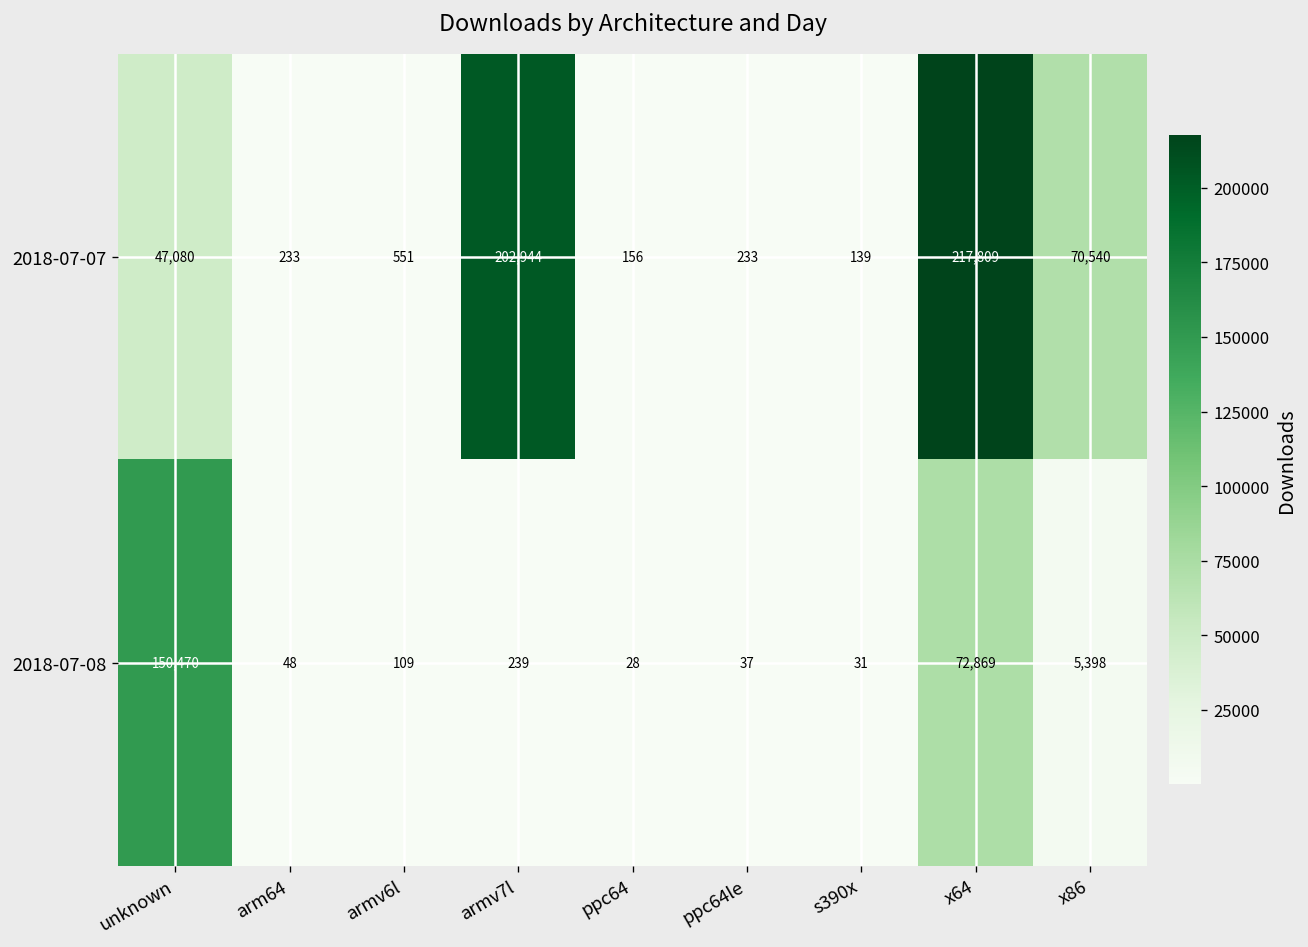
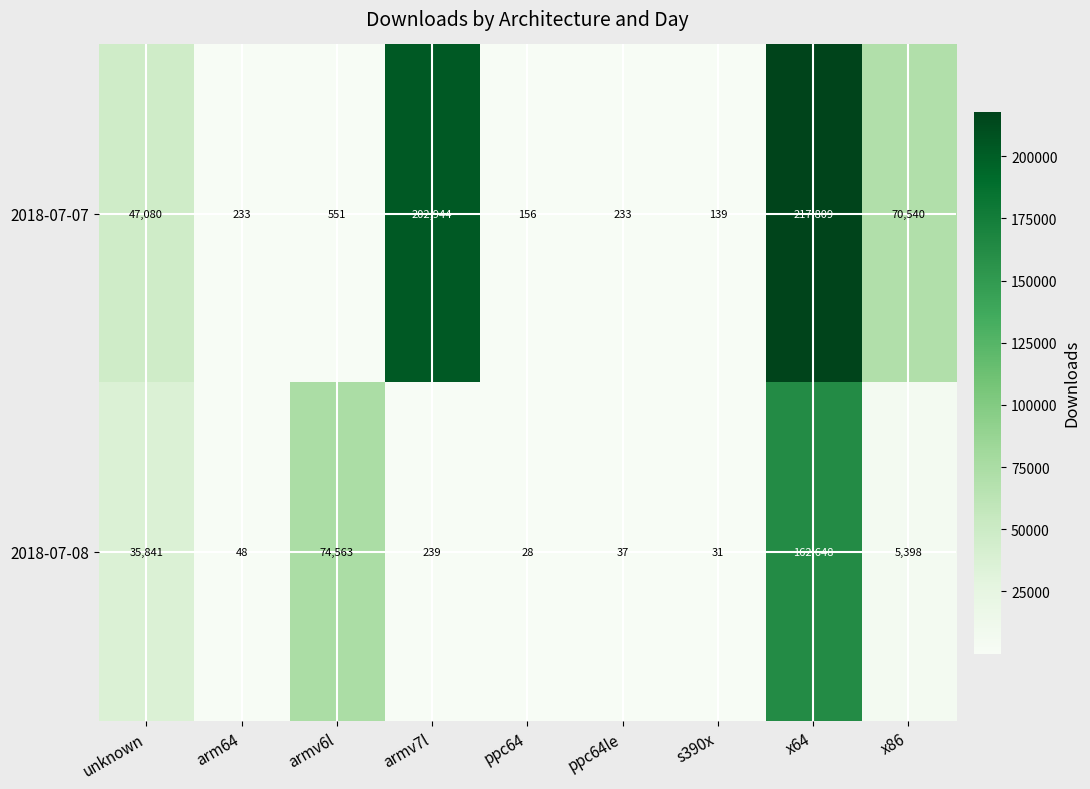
  {
    "2018-07-07": {
      "unknown": "47,080",
      "arm64": "233",
      "armv6l": "551",
      "armv7l": "202,944",
      "ppc64": "156",
      "ppc64le": "233",
      "s390x": "139",
      "x64": "217,809",
      "x86": "70,540"
    },
    "2018-07-08": {
-     "unknown": "150,470",
+     "unknown": "35,841",
      "arm64": "48",
-     "armv6l": "109",
+     "armv6l": "74,563",
      "armv7l": "239",
      "ppc64": "28",
      "ppc64le": "37",
      "s390x": "31",
-     "x64": "72,869",
+     "x64": "162,648",
      "x86": "5,398"
    }
  }
